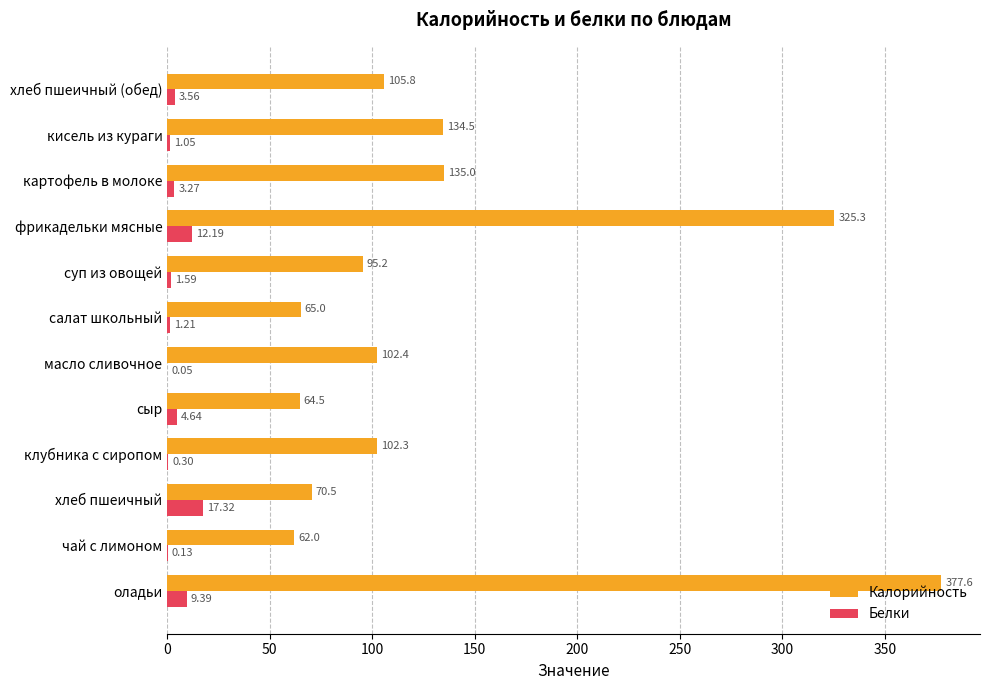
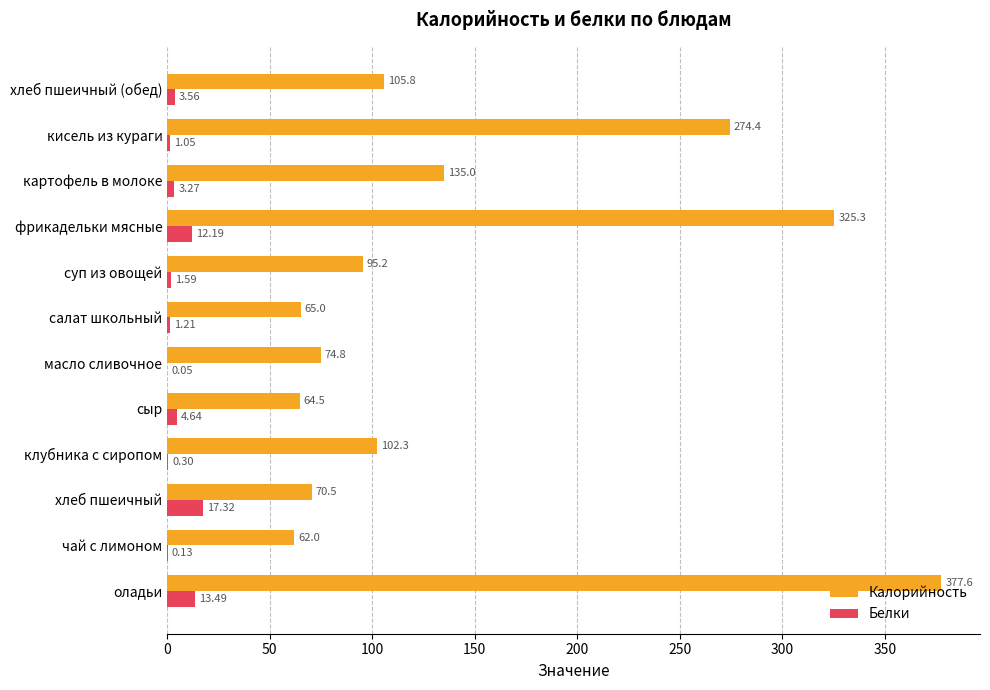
  {
    "Калорийность": {
      "хлеб пшеичный (обед)": 105.8,
-     "кисель из кураги": 134.5,
+     "кисель из кураги": 274.4,
      "картофель в молоке": 135.0,
      "фрикадельки мясные": 325.3,
      "суп из овощей": 95.2,
      "салат школьный": 65.0,
-     "масло сливочное": 102.4,
+     "масло сливочное": 74.8,
      "сыр": 64.5,
      "клубника с сиропом": 102.3,
      "хлеб пшеичный": 70.5,
      "чай с лимоном": 62.0,
      "оладьи": 377.6
    },
    "Белки": {
      "хлеб пшеичный (обед)": 3.56,
      "кисель из кураги": 1.05,
      "картофель в молоке": 3.27,
      "фрикадельки мясные": 12.19,
      "суп из овощей": 1.59,
      "салат школьный": 1.21,
      "масло сливочное": 0.05,
      "сыр": 4.64,
      "клубника с сиропом": 0.30,
      "хлеб пшеичный": 17.32,
      "чай с лимоном": 0.13,
-     "оладьи": 9.39
+     "оладьи": 13.49
    }
  }
